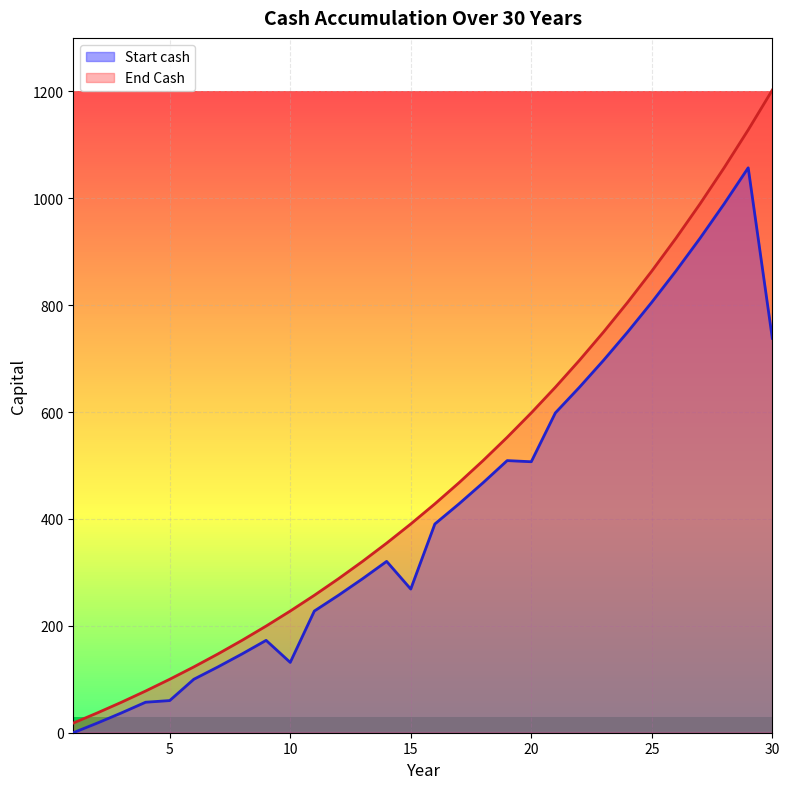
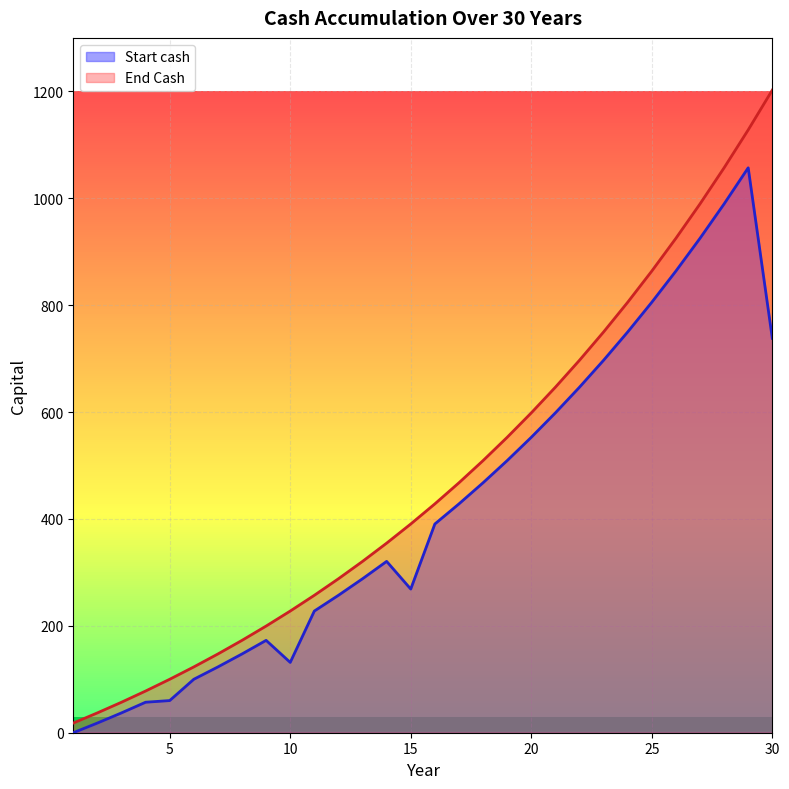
  {
    "Start cash": {
      "5": 60,
      "10": 130,
      "15": 270,
-     "20": 510,
+     "20": 550,
      "25": 810,
      "30": 740
    },
    "End Cash": {
      "5": 100,
      "10": 230,
      "15": 390,
      "20": 600,
      "25": 860,
      "30": 1200
    }
  }
